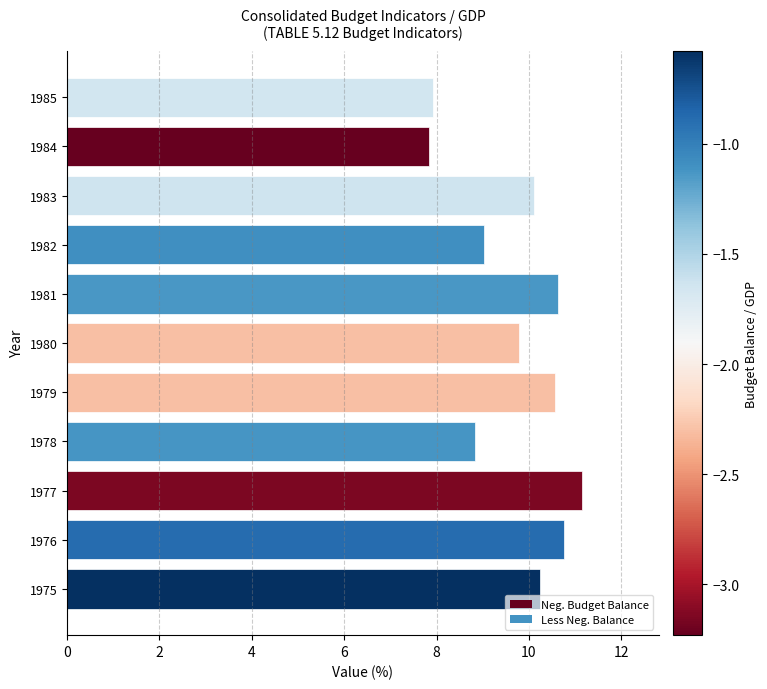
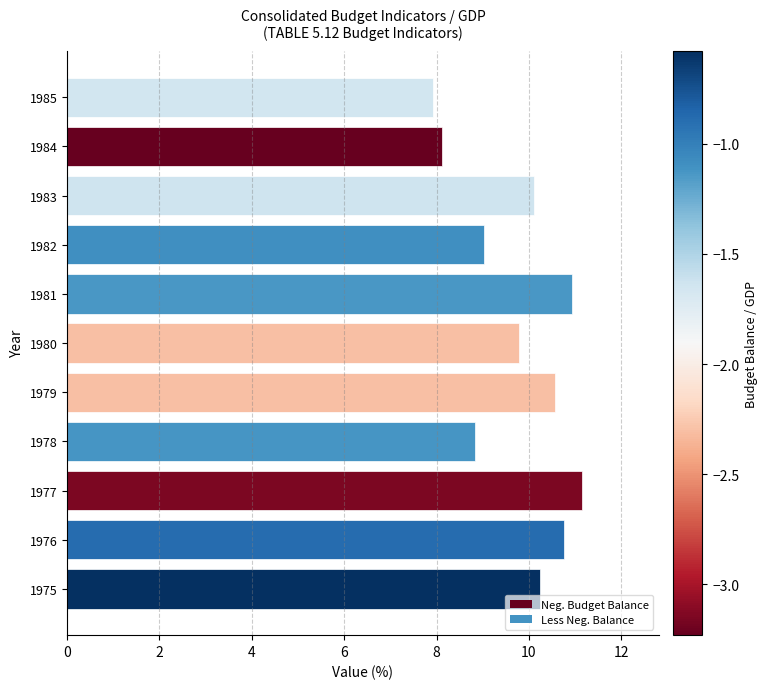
  {
    "1985": 7.9,
-   "1984": 7.8,
+   "1984": 8.1,
    "1983": 10.1,
    "1982": 9.0,
-   "1981": 10.6,
+   "1981": 10.9,
    "1980": 9.8,
    "1979": 10.6,
    "1978": 8.8,
    "1977": 11.1,
    "1976": 10.8,
    "1975": 10.2
  }
